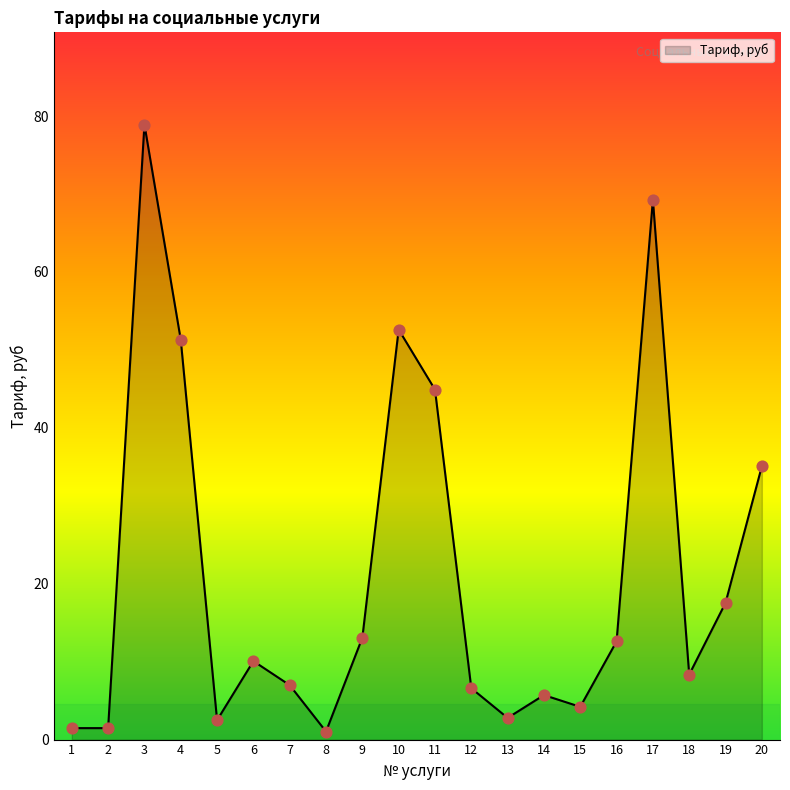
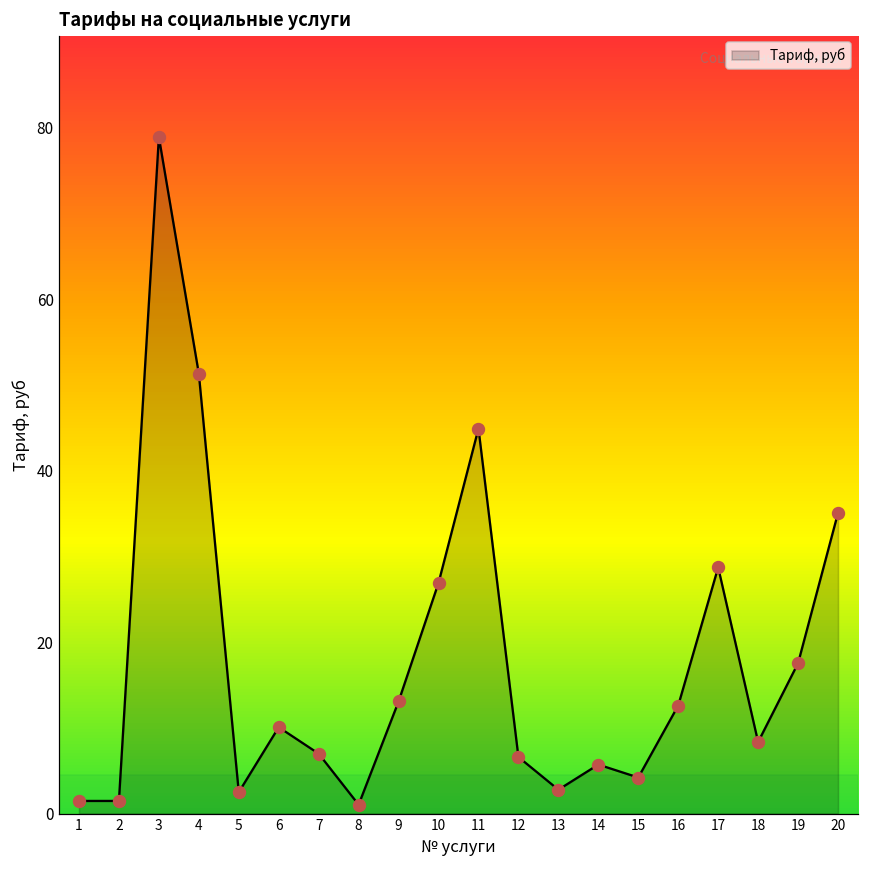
  {
    "1": 1,
    "2": 1,
    "3": 79,
    "4": 51,
    "5": 2,
    "6": 10,
    "7": 7,
    "8": 1,
    "9": 13,
-   "10": 53,
+   "10": 27,
    "11": 45,
    "12": 7,
    "13": 3,
    "14": 6,
    "15": 4,
    "16": 13,
-   "17": 69,
+   "17": 29,
    "18": 8,
    "19": 18,
    "20": 35
  }
